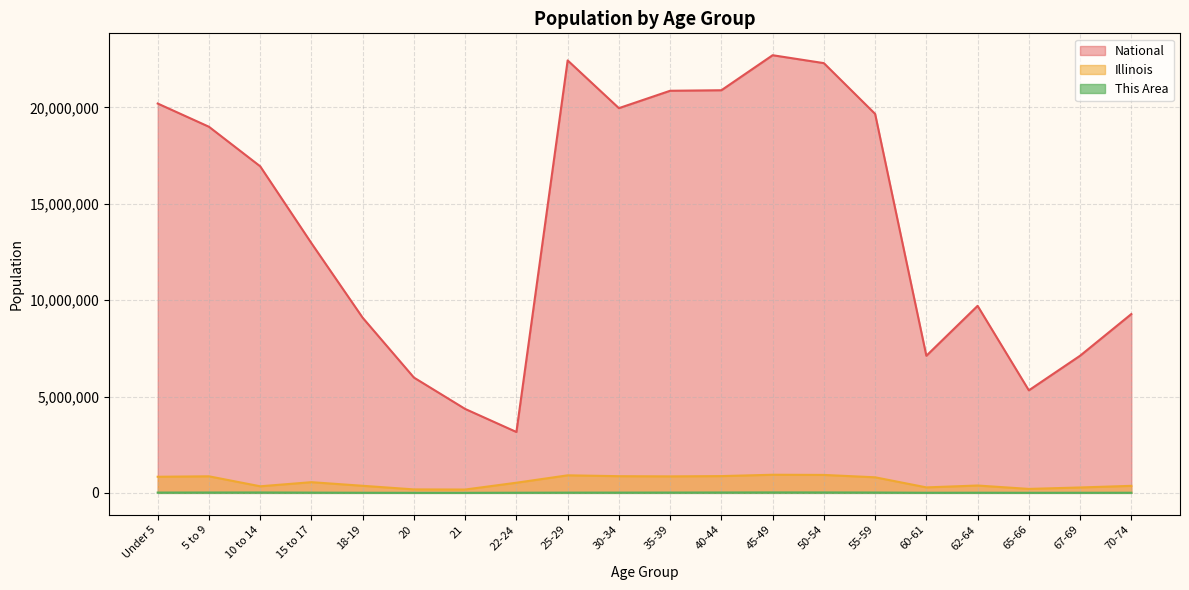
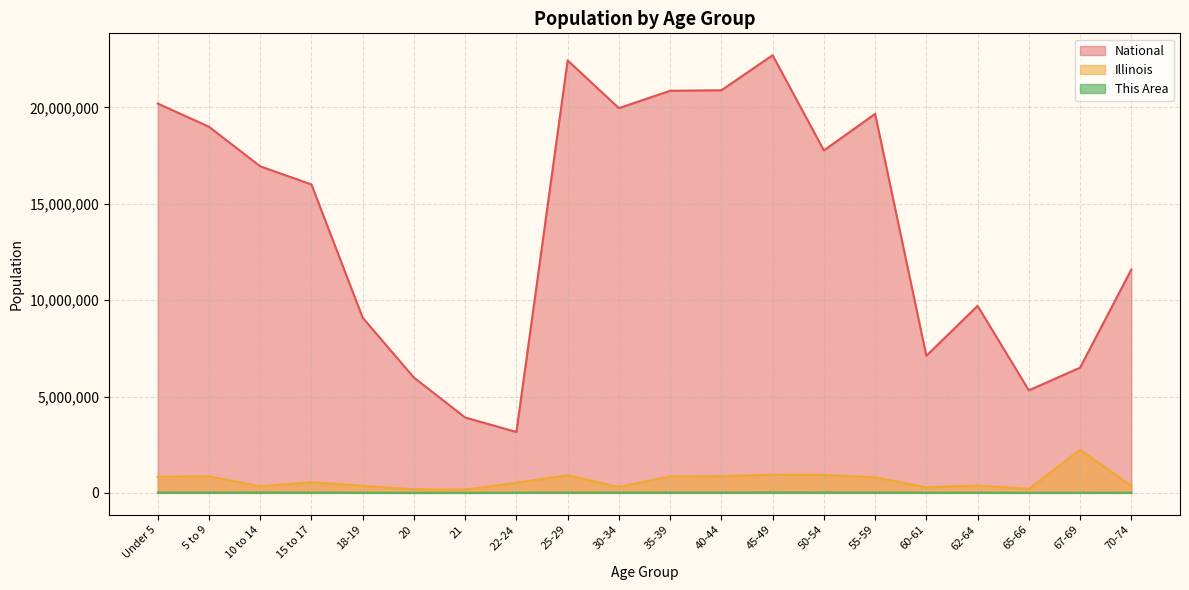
  {
    "National": {
      "Under 5": "20,200,000",
      "5 to 9": "19,000,000",
      "10 to 14": "16,900,000",
-     "15 to 17": "13,000,000",
+     "15 to 17": "16,000,000",
      "18-19": "9,100,000",
      "20": "6,000,000",
-     "21": "4,400,000",
+     "21": "3,900,000",
      "22-24": "3,200,000",
      "25-29": "22,400,000",
      "30-34": "20,000,000",
      "35-39": "20,900,000",
      "40-44": "20,900,000",
      "45-49": "22,700,000",
-     "50-54": "22,300,000",
+     "50-54": "17,800,000",
      "55-59": "19,700,000",
      "60-61": "7,100,000",
      "62-64": "9,700,000",
      "65-66": "5,300,000",
-     "67-69": "7,100,000",
-     "70-74": "9,300,000"
+     "67-69": "6,500,000",
+     "70-74": "11,600,000"
    },
    "Illinois": {
      "Under 5": "800,000",
      "5 to 9": "900,000",
      "10 to 14": "300,000",
      "15 to 17": "600,000",
      "18-19": "400,000",
      "20": "200,000",
      "21": "200,000",
      "22-24": "500,000",
      "25-29": "900,000",
-     "30-34": "900,000",
+     "30-34": "300,000",
      "35-39": "900,000",
      "40-44": "900,000",
      "45-49": "900,000",
      "50-54": "900,000",
      "55-59": "800,000",
      "60-61": "300,000",
      "62-64": "400,000",
      "65-66": "200,000",
-     "67-69": "300,000",
+     "67-69": "2,200,000",
      "70-74": "400,000"
    },
    "This Area": {
      "Under 5": "0",
      "5 to 9": "0",
      "10 to 14": "0",
      "15 to 17": "0",
      "18-19": "0",
      "20": "0",
      "21": "0",
      "22-24": "0",
      "25-29": "0",
      "30-34": "0",
      "35-39": "0",
      "40-44": "0",
      "45-49": "0",
      "50-54": "0",
      "55-59": "0",
      "60-61": "0",
      "62-64": "0",
      "65-66": "0",
      "67-69": "0",
      "70-74": "0"
    }
  }
